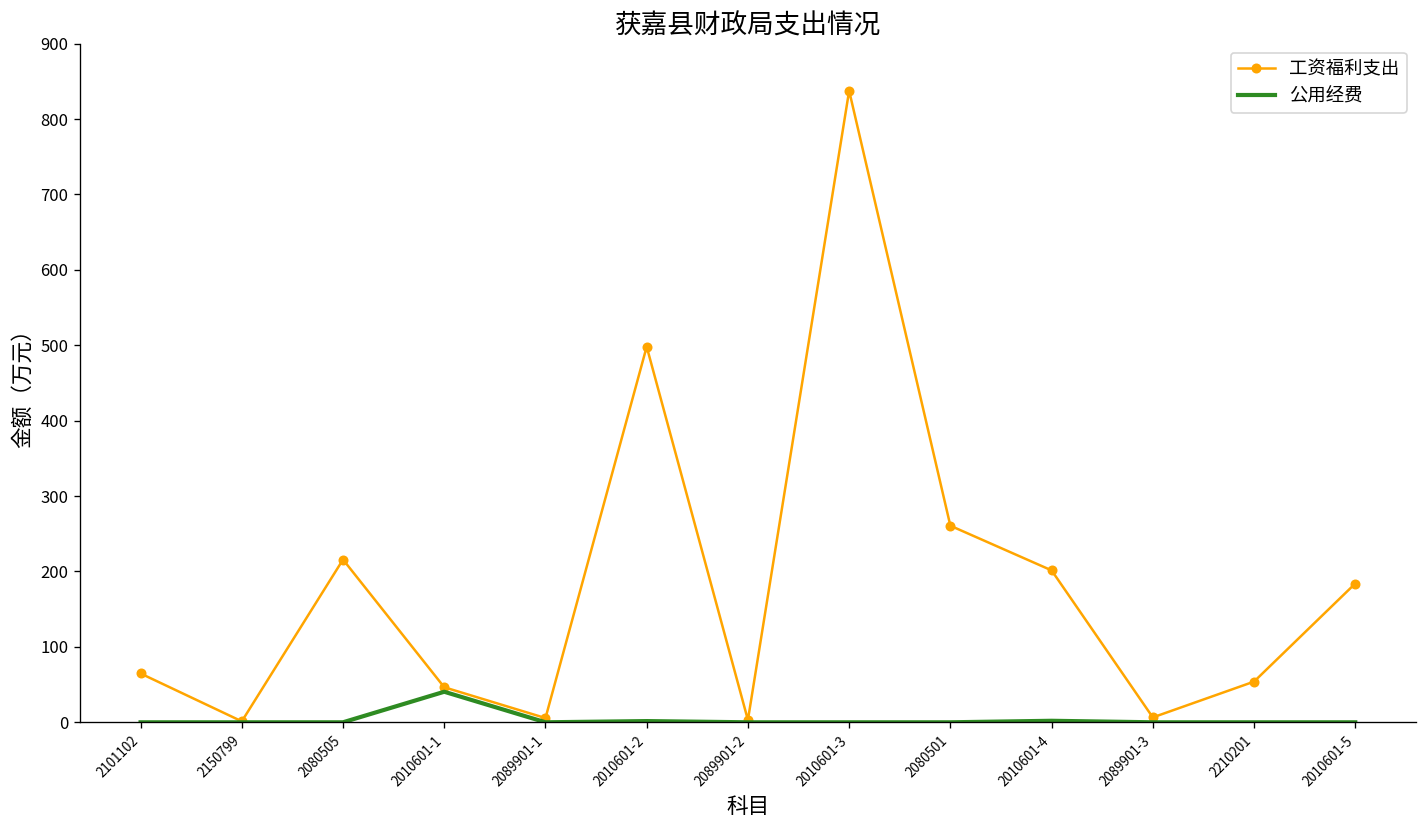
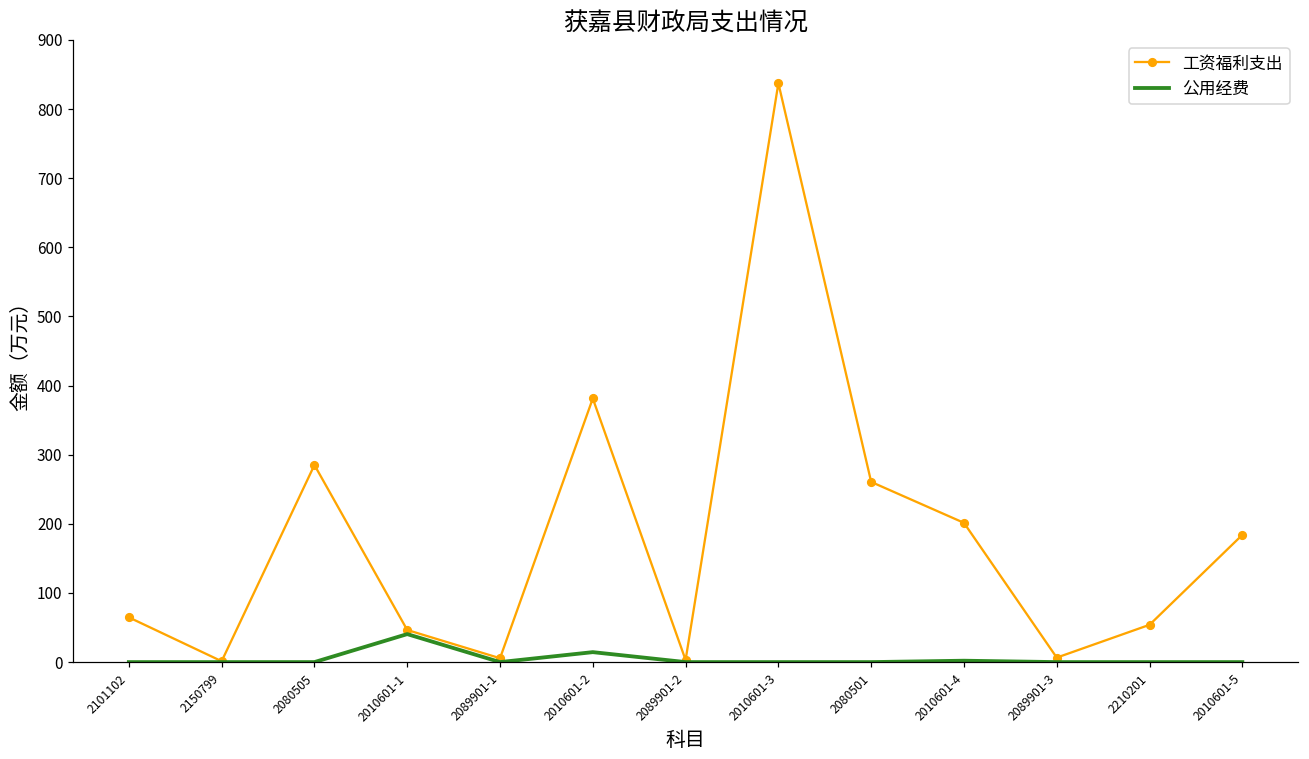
  {
    "工资福利支出": {
      "2101102": 60,
-     "2080505": 220,
+     "2080505": 290,
      "2010601-1": 50,
      "2089901-1": 10,
-     "2010601-2": 500,
+     "2010601-2": 380,
      "2010601-3": 840,
      "2080501": 260,
      "2010601-4": 200,
      "2089901-3": 10,
      "2210201": 50,
      "2010601-5": 180
    },
    "公用经费": {
      "2101102": 0,
      "2080505": 0,
      "2010601-1": 40,
      "2089901-1": 0,
-     "2010601-2": 0,
+     "2010601-2": 10,
      "2010601-3": 0,
      "2080501": 0,
      "2010601-4": 0,
      "2089901-3": 0,
      "2210201": 0,
      "2010601-5": 0
    }
  }
